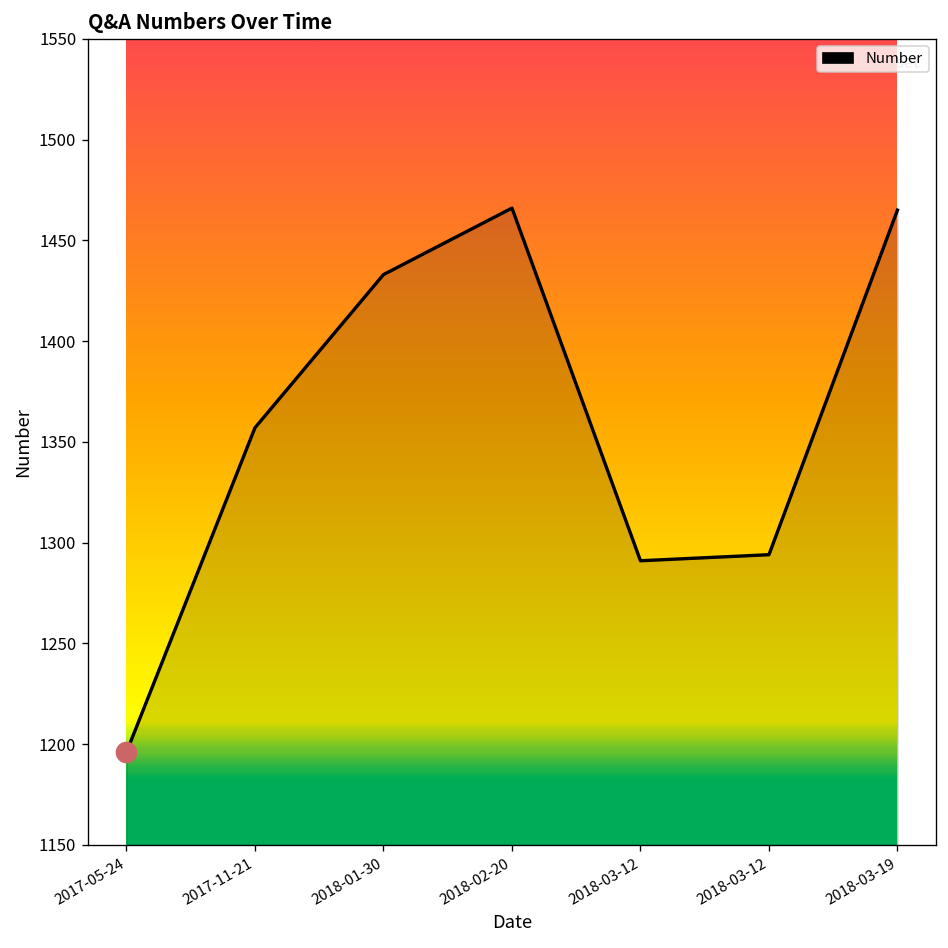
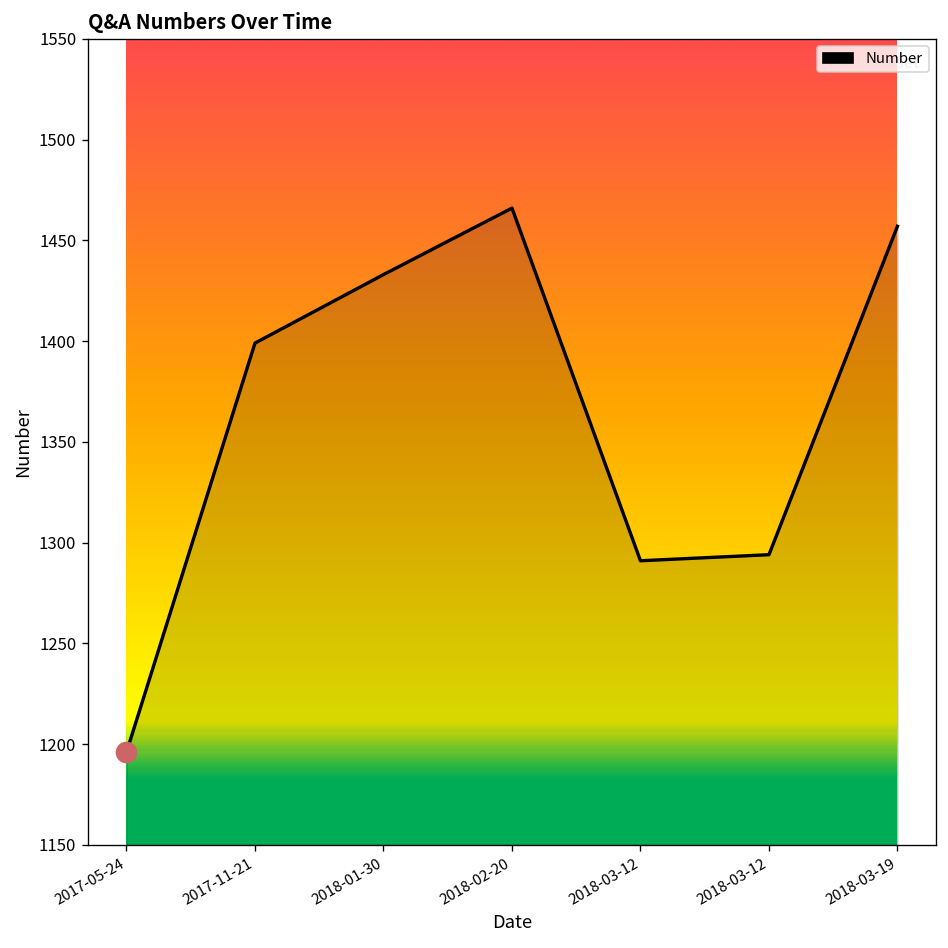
  {
    "Number": {
-     "2017-11-21": 1357,
+     "2017-11-21": 1399,
      "2018-01-30": 1433,
      "2018-02-20": 1466,
-     "2018-03-19": 1465
+     "2018-03-19": 1457
    }
  }
